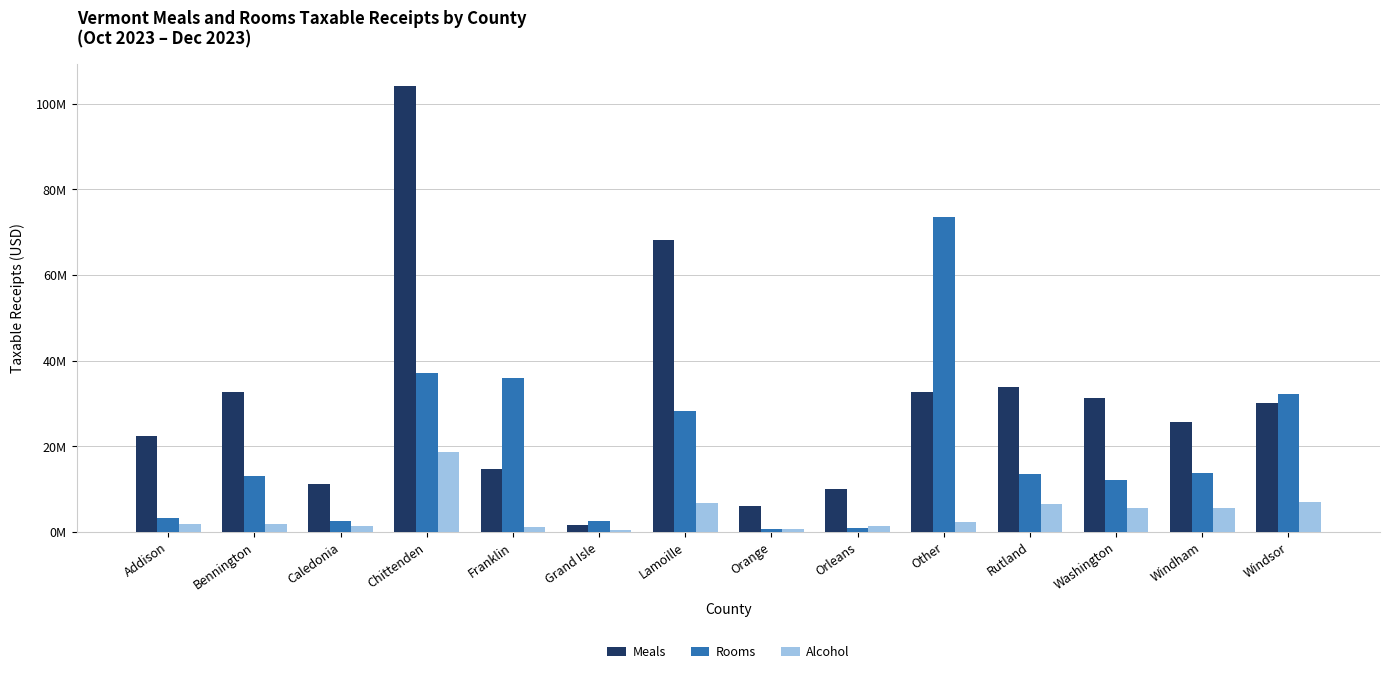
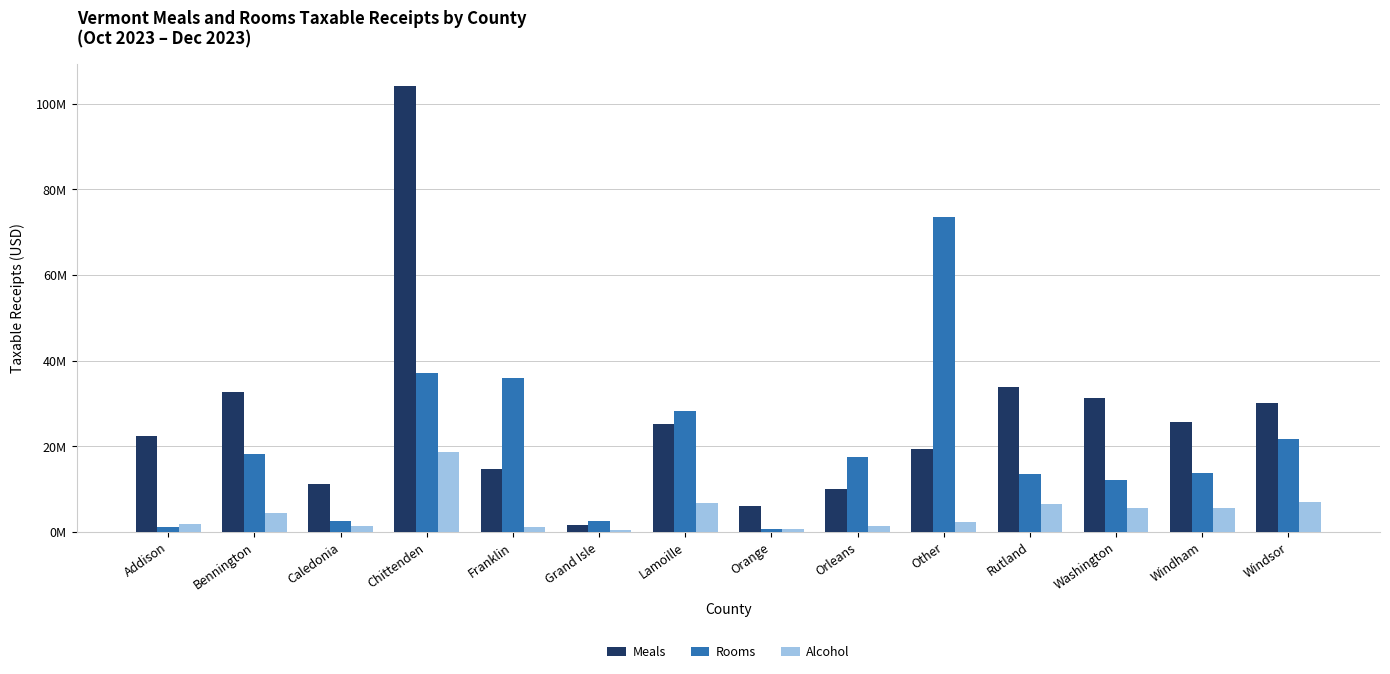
  {
    "Meals": {
      "Addison": 22000000,
      "Bennington": 33000000,
      "Caledonia": 11000000,
      "Chittenden": 104000000,
      "Franklin": 15000000,
      "Grand Isle": 2000000,
-     "Lamoille": 68000000,
+     "Lamoille": 25000000,
      "Orange": 6000000,
      "Orleans": 10000000,
-     "Other": 33000000,
+     "Other": 19000000,
      "Rutland": 34000000,
      "Washington": 31000000,
      "Windham": 26000000,
      "Windsor": 30000000
    },
    "Rooms": {
-     "Addison": 3000000,
-     "Bennington": 13000000,
+     "Addison": 1000000,
+     "Bennington": 18000000,
      "Caledonia": 2000000,
      "Chittenden": 37000000,
      "Franklin": 36000000,
      "Grand Isle": 3000000,
      "Lamoille": 28000000,
      "Orange": 1000000,
-     "Orleans": 1000000,
+     "Orleans": 17000000,
      "Other": 74000000,
      "Rutland": 13000000,
      "Washington": 12000000,
      "Windham": 14000000,
-     "Windsor": 32000000
+     "Windsor": 22000000
    },
    "Alcohol": {
      "Addison": 2000000,
-     "Bennington": 2000000,
+     "Bennington": 4000000,
      "Caledonia": 1000000,
      "Chittenden": 19000000,
      "Franklin": 1000000,
      "Lamoille": 7000000,
      "Orange": 1000000,
      "Orleans": 1000000,
      "Other": 2000000,
      "Rutland": 6000000,
      "Washington": 6000000,
      "Windham": 6000000,
      "Windsor": 7000000
    }
  }
